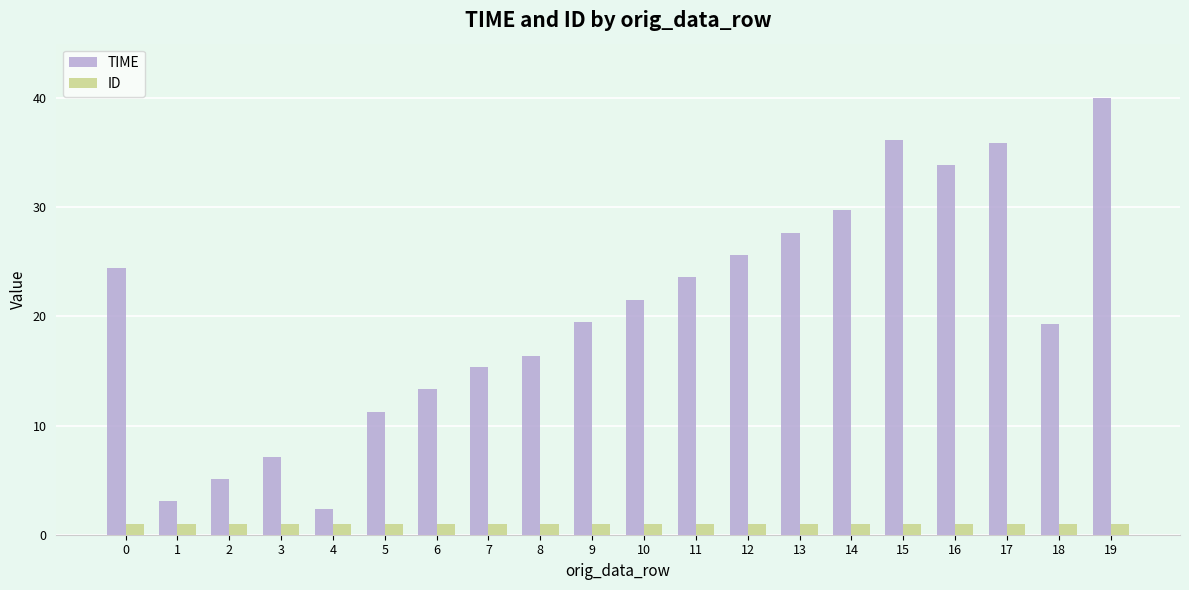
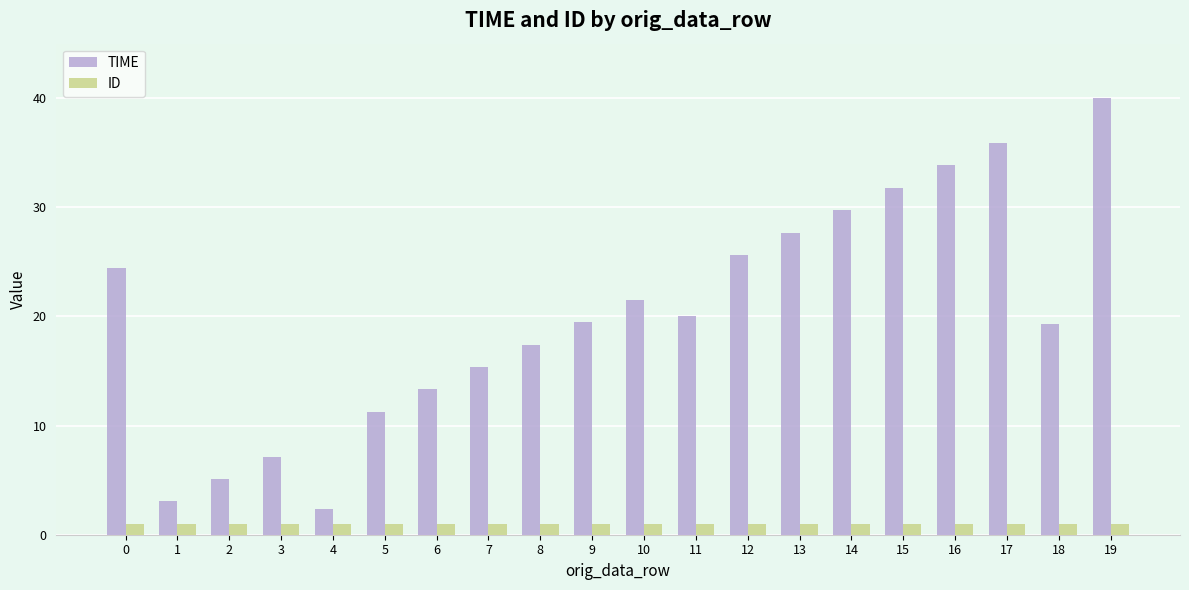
  {
    "TIME": {
      "0": 24.4,
      "1": 3.1,
      "2": 5.1,
      "3": 7.2,
      "4": 2.3,
      "5": 11.3,
      "6": 13.3,
      "7": 15.4,
-     "8": 16.3,
+     "8": 17.4,
      "9": 19.5,
      "10": 21.5,
-     "11": 23.6,
+     "11": 20.1,
      "12": 25.6,
      "13": 27.7,
      "14": 29.7,
-     "15": 36.1,
+     "15": 31.8,
      "16": 33.8,
      "17": 35.9,
      "18": 19.3,
      "19": 40.0
    },
    "ID": {
      "0": 1.0,
      "1": 1.0,
      "2": 1.0,
      "3": 1.0,
      "4": 1.0,
      "5": 1.0,
      "6": 1.0,
      "7": 1.0,
      "8": 1.0,
      "9": 1.0,
      "10": 1.0,
      "11": 1.0,
      "12": 1.0,
      "13": 1.0,
      "14": 1.0,
      "15": 1.0,
      "16": 1.0,
      "17": 1.0,
      "18": 1.0,
      "19": 1.0
    }
  }
